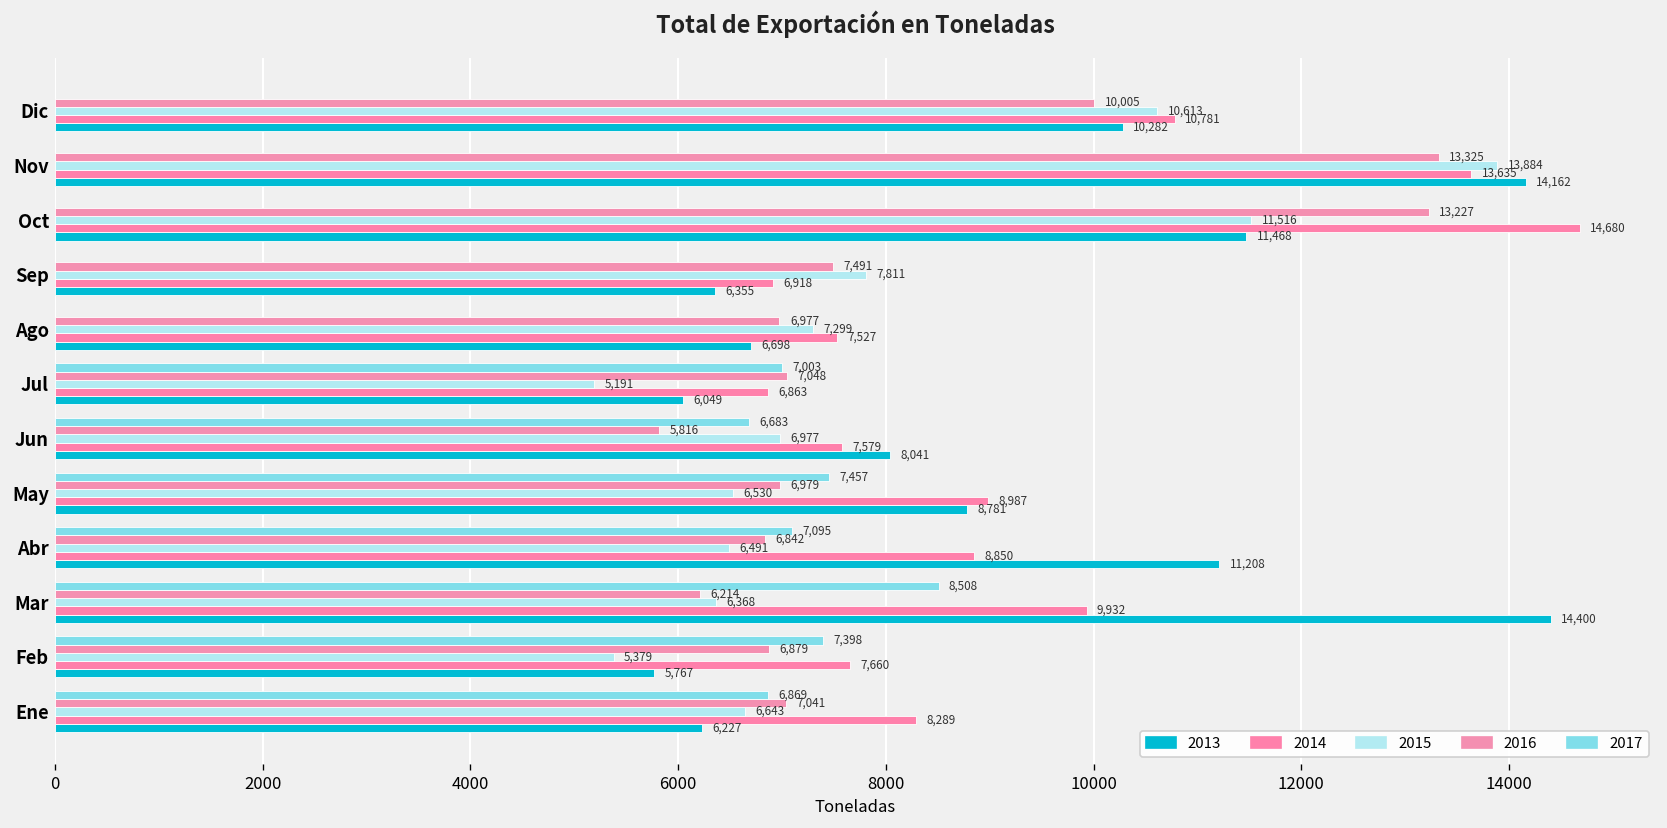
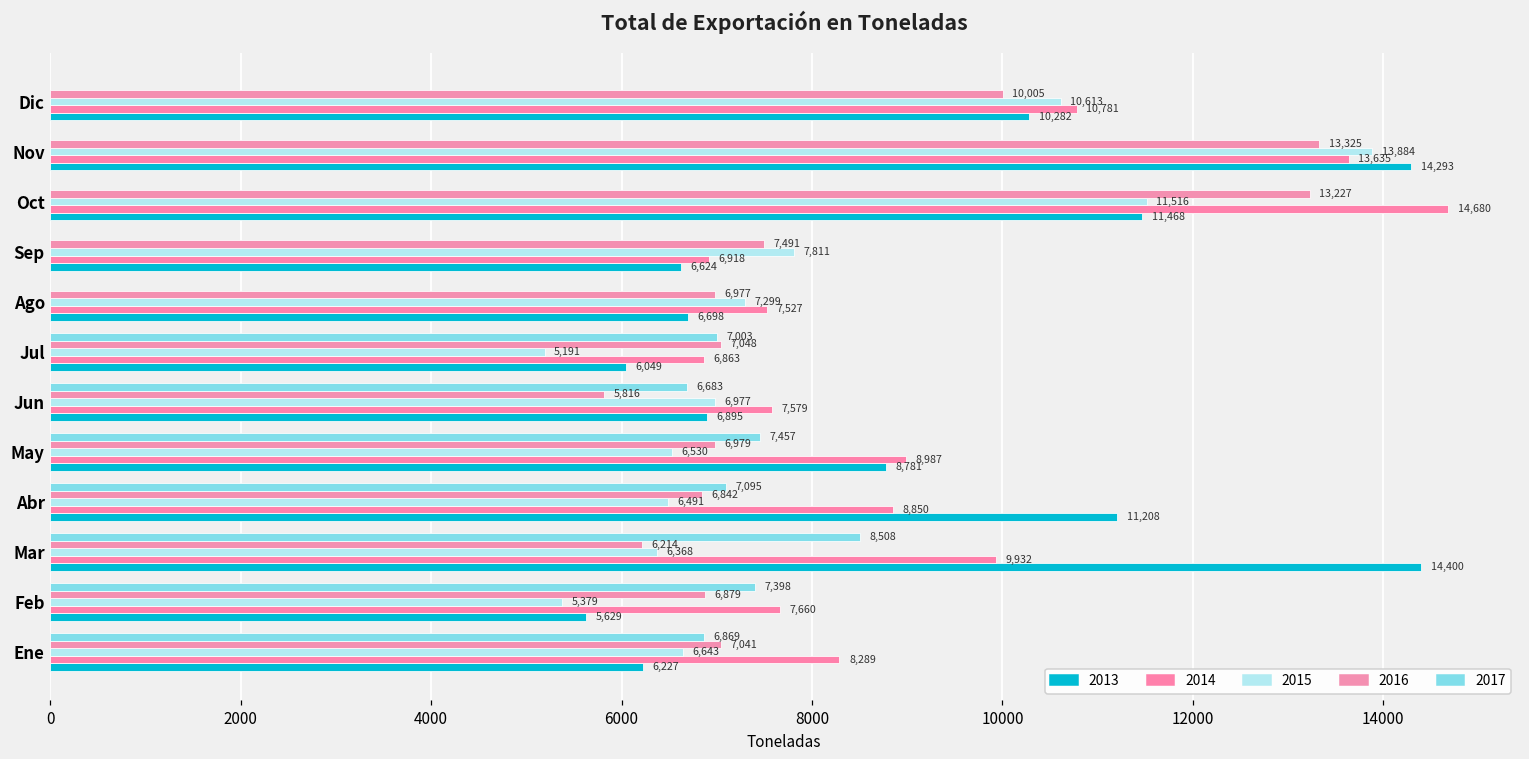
  {
    "2013": {
      "Dic": "10,282",
-     "Nov": "14,162",
+     "Nov": "14,293",
      "Oct": "11,468",
-     "Sep": "6,355",
+     "Sep": "6,624",
      "Ago": "6,698",
      "Jul": "6,049",
-     "Jun": "8,041",
+     "Jun": "6,895",
      "May": "8,781",
      "Abr": "11,208",
      "Mar": "14,400",
-     "Feb": "5,767",
+     "Feb": "5,629",
      "Ene": "6,227"
    }
  }
